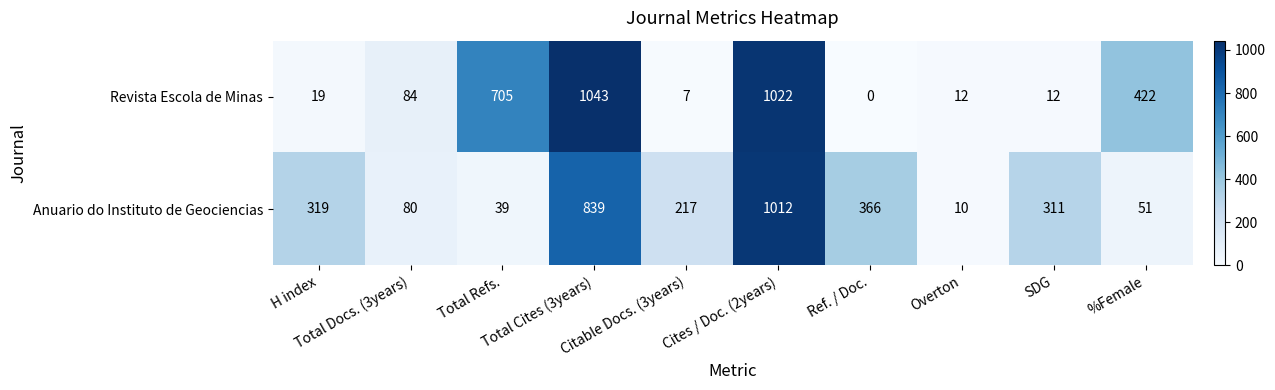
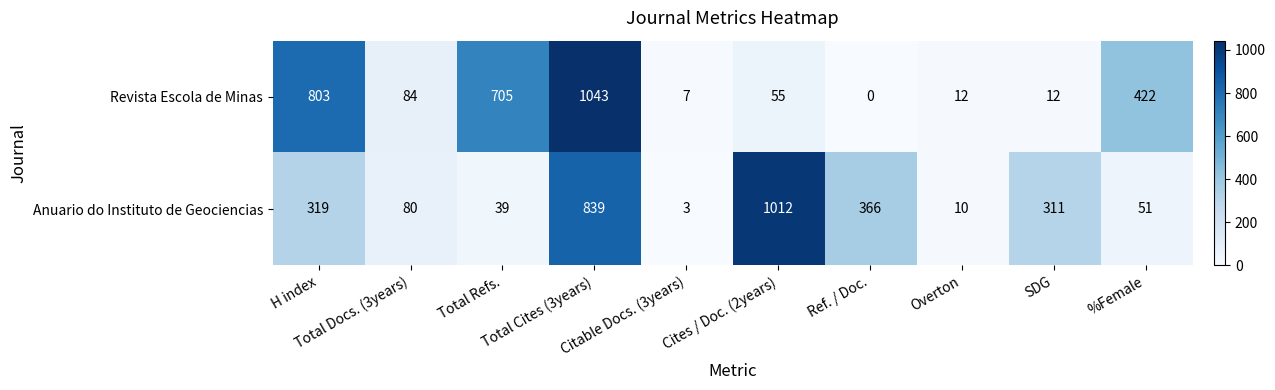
  {
    "Revista Escola de Minas": {
-     "H index": 19,
+     "H index": 803,
      "Total Docs. (3years)": 84,
      "Total Refs.": 705,
      "Total Cites (3years)": 1043,
      "Citable Docs. (3years)": 7,
-     "Cites / Doc. (2years)": 1022,
+     "Cites / Doc. (2years)": 55,
      "Ref. / Doc.": 0,
      "Overton": 12,
      "SDG": 12,
      "%Female": 422
    },
    "Anuario do Instituto de Geociencias": {
      "H index": 319,
      "Total Docs. (3years)": 80,
      "Total Refs.": 39,
      "Total Cites (3years)": 839,
-     "Citable Docs. (3years)": 217,
+     "Citable Docs. (3years)": 3,
      "Cites / Doc. (2years)": 1012,
      "Ref. / Doc.": 366,
      "Overton": 10,
      "SDG": 311,
      "%Female": 51
    }
  }
